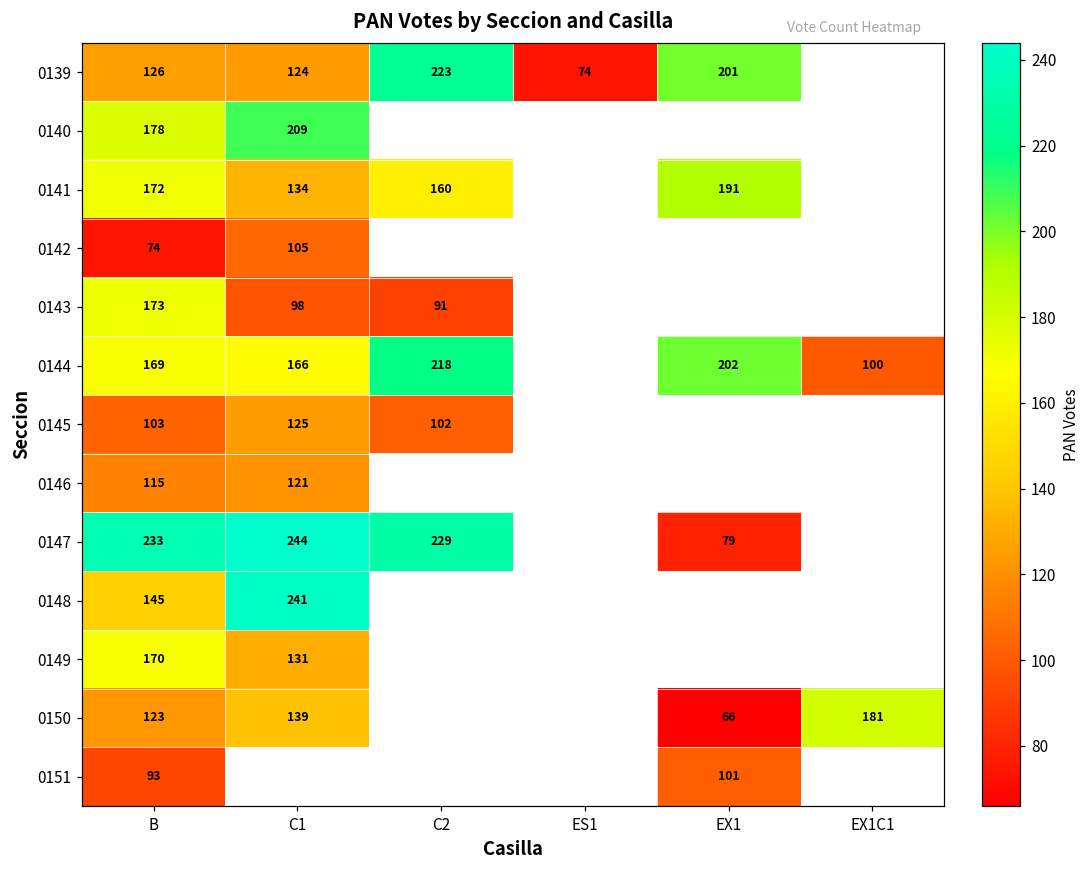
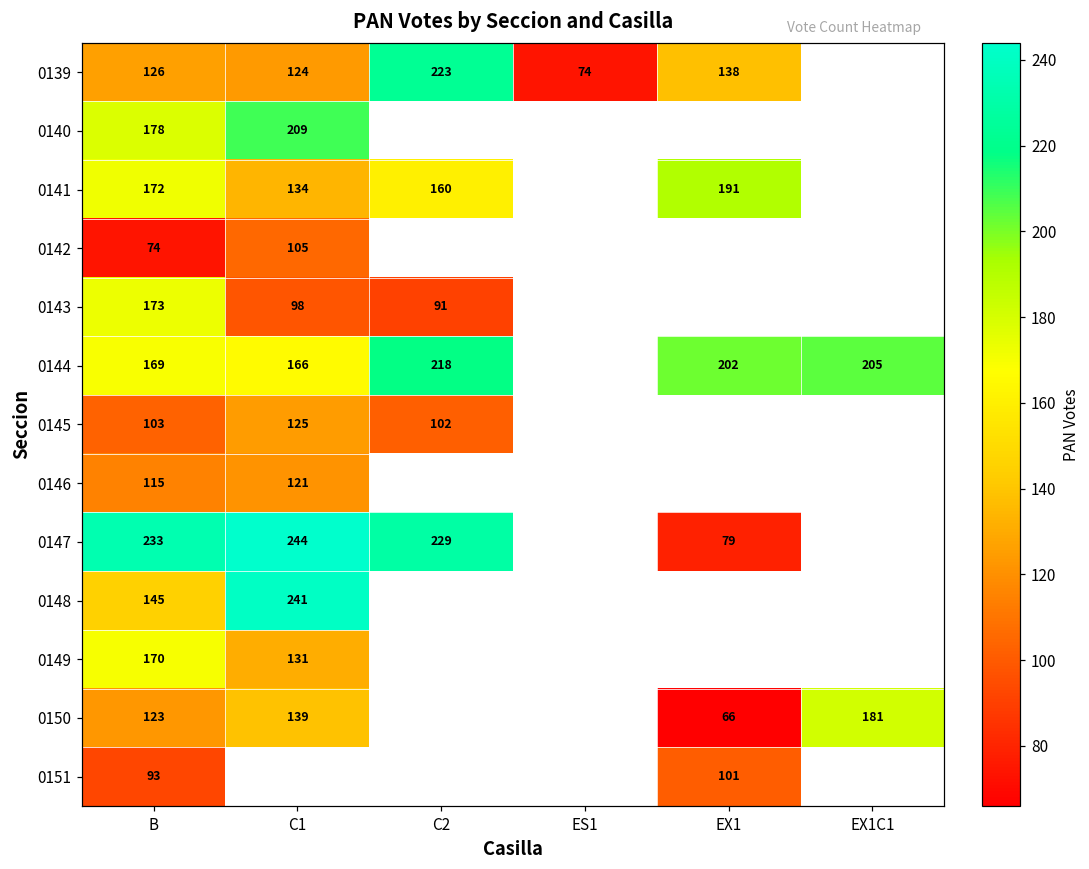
  {
    "0139": {
      "B": 126,
      "C1": 124,
      "C2": 223,
      "ES1": 74,
-     "EX1": 201
+     "EX1": 138
    },
    "0140": {
      "B": 178,
      "C1": 209
    },
    "0141": {
      "B": 172,
      "C1": 134,
      "C2": 160,
      "EX1": 191
    },
    "0142": {
      "B": 74,
      "C1": 105
    },
    "0143": {
      "B": 173,
      "C1": 98,
      "C2": 91
    },
    "0144": {
      "B": 169,
      "C1": 166,
      "C2": 218,
      "EX1": 202,
-     "EX1C1": 100
+     "EX1C1": 205
    },
    "0145": {
      "B": 103,
      "C1": 125,
      "C2": 102
    },
    "0146": {
      "B": 115,
      "C1": 121
    },
    "0147": {
      "B": 233,
      "C1": 244,
      "C2": 229,
      "EX1": 79
    },
    "0148": {
      "B": 145,
      "C1": 241
    },
    "0149": {
      "B": 170,
      "C1": 131
    },
    "0150": {
      "B": 123,
      "C1": 139,
      "EX1": 66,
      "EX1C1": 181
    },
    "0151": {
      "B": 93,
      "EX1": 101
    }
  }
